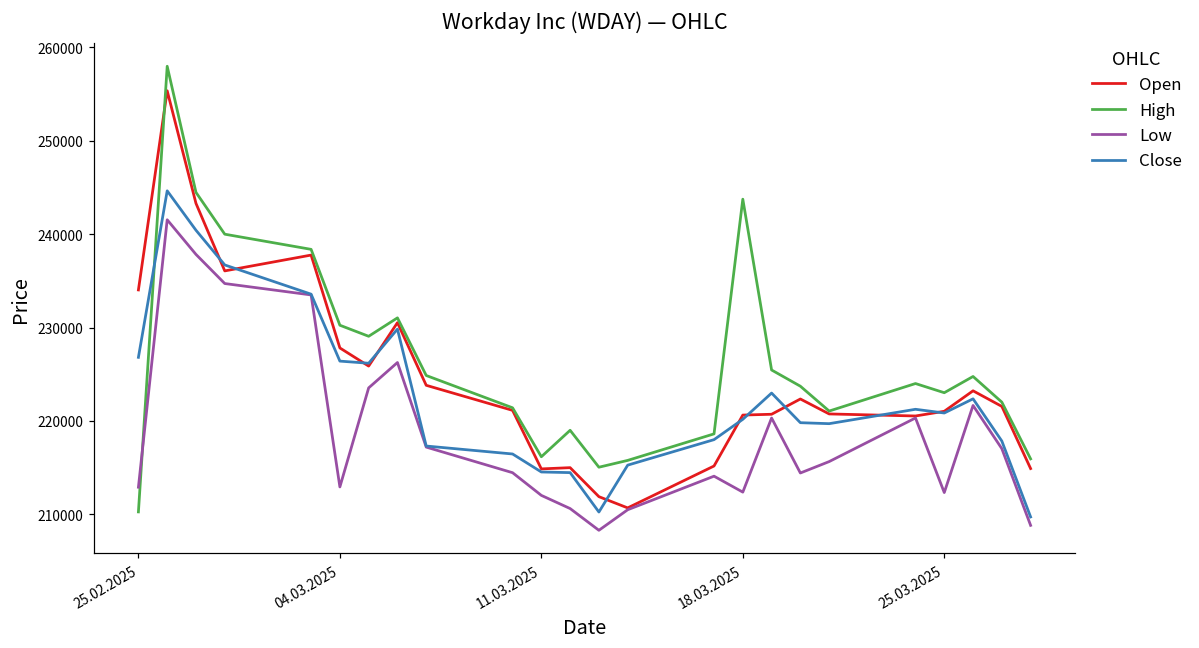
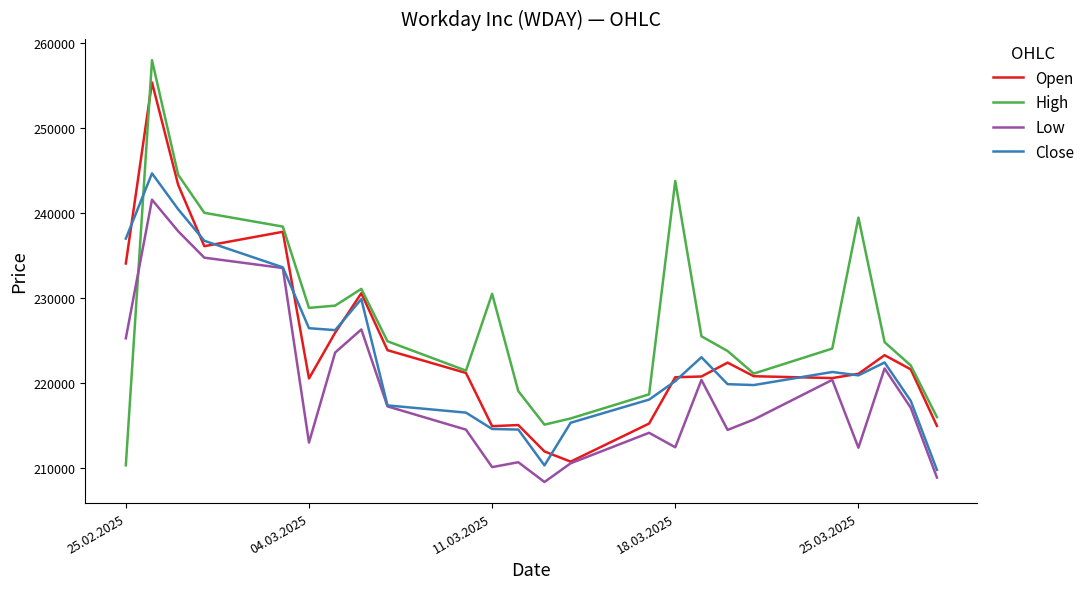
  {
    "Open": {
      "25.02.2025": 234000,
-     "04.03.2025": 228000,
+     "04.03.2025": 220000,
      "11.03.2025": 215000,
      "18.03.2025": 221000
    },
    "High": {
      "25.02.2025": 210000,
-     "04.03.2025": 230000,
-     "11.03.2025": 216000,
+     "04.03.2025": 229000,
+     "11.03.2025": 230000,
      "18.03.2025": 244000,
-     "25.03.2025": 223000
+     "25.03.2025": 239000
    },
    "Low": {
-     "25.02.2025": 213000,
+     "25.02.2025": 225000,
      "04.03.2025": 213000,
-     "11.03.2025": 212000,
+     "11.03.2025": 210000,
      "18.03.2025": 212000,
      "25.03.2025": 212000
    },
    "Close": {
-     "25.02.2025": 227000,
+     "25.02.2025": 237000,
      "04.03.2025": 226000,
      "11.03.2025": 215000,
      "18.03.2025": 220000
    }
  }
